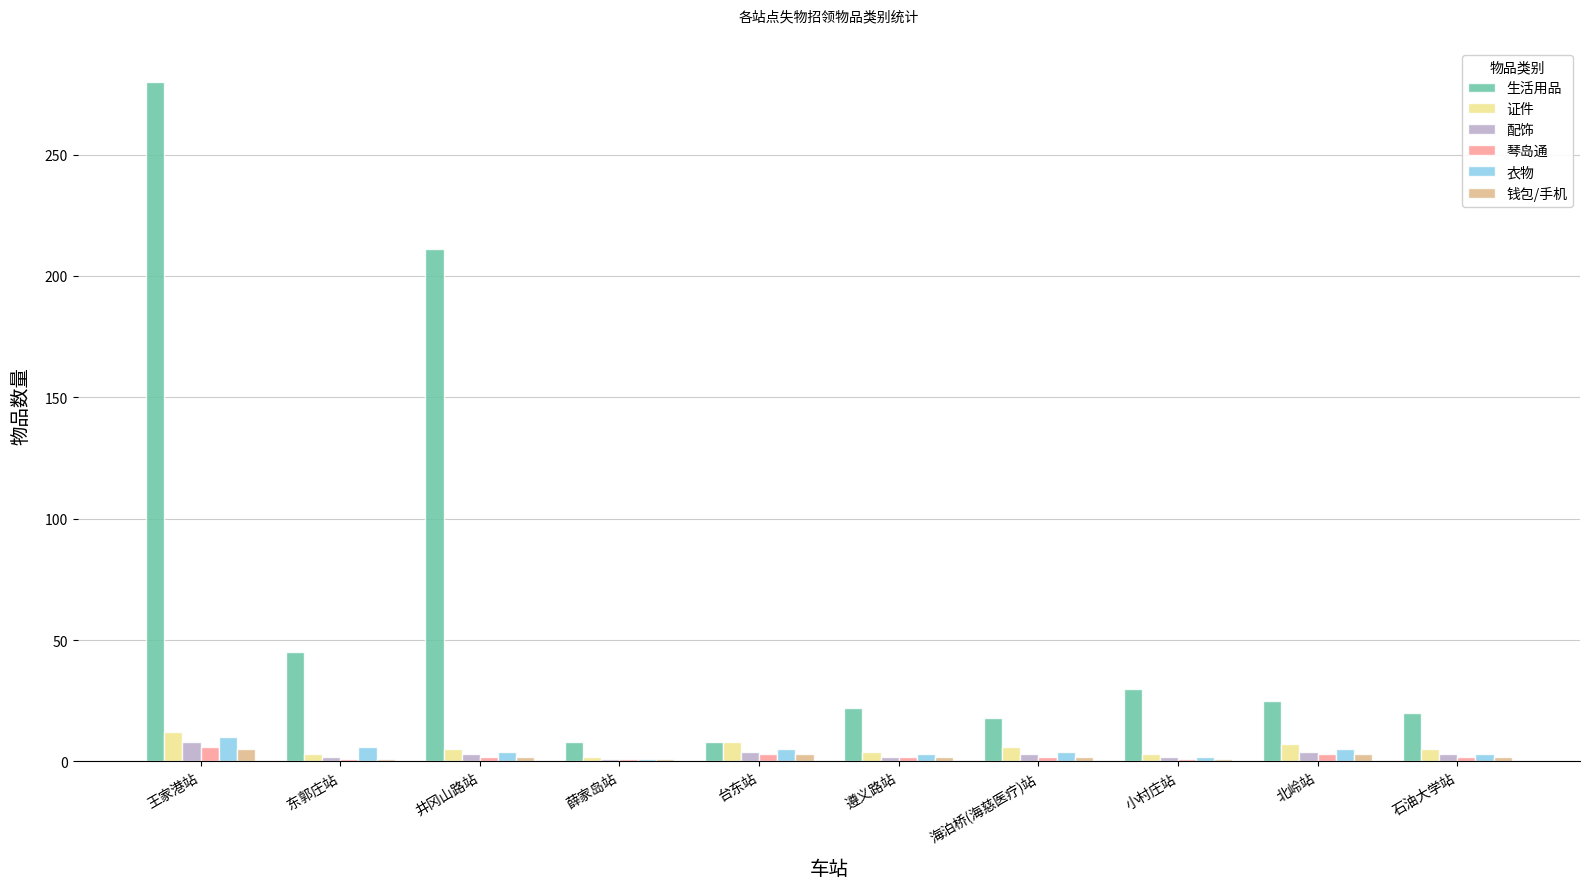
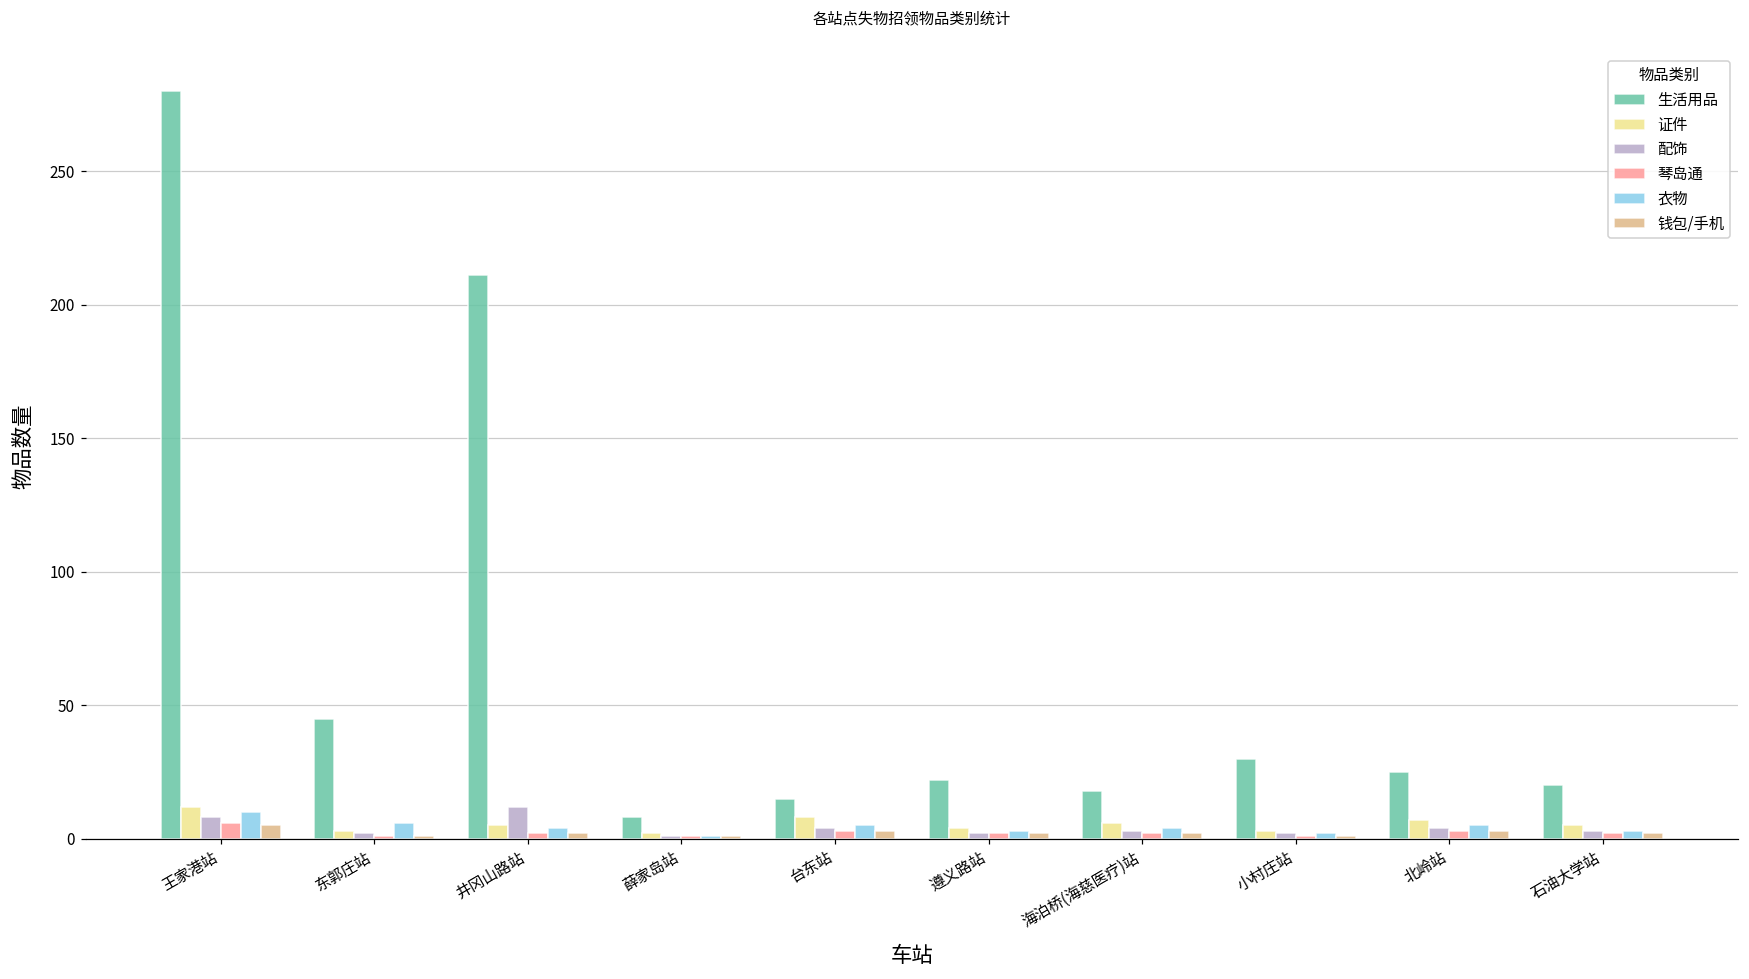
  {
    "生活用品": {
      "王家港站": 280,
      "东郭庄站": 45,
      "井冈山路站": 211,
      "薛家岛站": 8,
-     "台东站": 8,
+     "台东站": 15,
      "遵义路站": 22,
      "海泊桥(海慈医疗)站": 18,
      "小村庄站": 30,
      "北岭站": 25,
      "石油大学站": 20
    },
    "配饰": {
      "王家港站": 8,
      "东郭庄站": 2,
-     "井冈山路站": 3,
+     "井冈山路站": 12,
      "台东站": 4,
      "遵义路站": 2,
      "海泊桥(海慈医疗)站": 3,
      "小村庄站": 2,
      "北岭站": 4,
      "石油大学站": 3
    },
    "衣物": {
      "王家港站": 10,
      "东郭庄站": 6,
      "井冈山路站": 4,
      "台东站": 5,
      "遵义路站": 3,
      "海泊桥(海慈医疗)站": 4,
      "小村庄站": 2,
      "北岭站": 5,
      "石油大学站": 3
    }
  }
